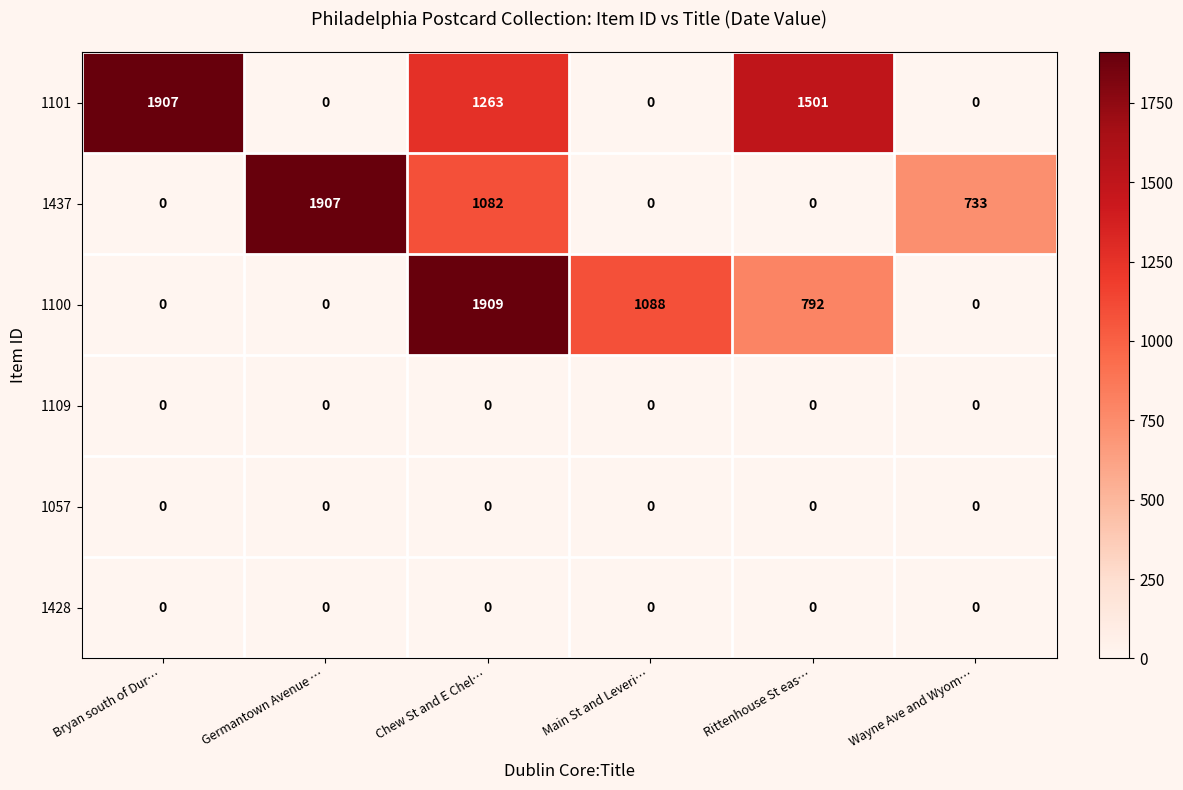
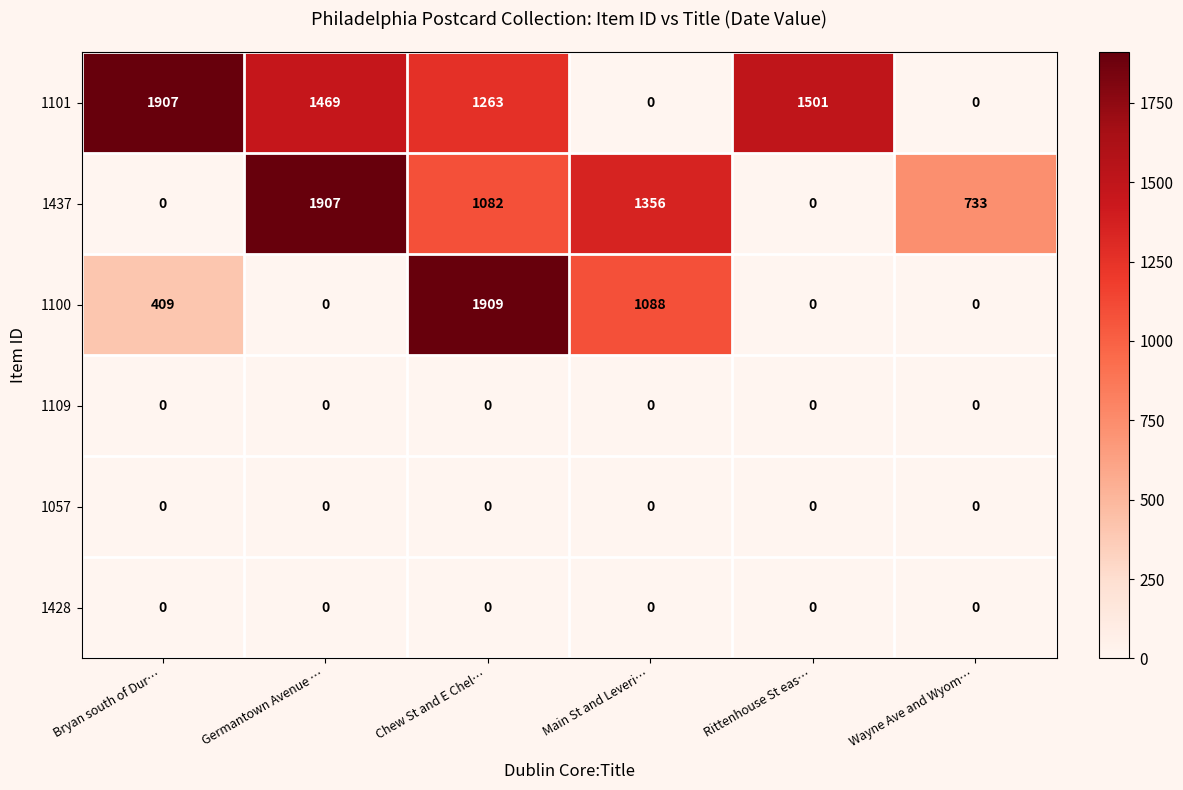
  {
    "1101": {
      "Bryan south of Dur…": 1907,
-     "Germantown Avenue …": 0,
+     "Germantown Avenue …": 1469,
      "Chew St and E Chel…": 1263,
      "Main St and Leveri…": 0,
      "Rittenhouse St eas…": 1501,
      "Wayne Ave and Wyom…": 0
    },
    "1437": {
      "Bryan south of Dur…": 0,
      "Germantown Avenue …": 1907,
      "Chew St and E Chel…": 1082,
-     "Main St and Leveri…": 0,
+     "Main St and Leveri…": 1356,
      "Rittenhouse St eas…": 0,
      "Wayne Ave and Wyom…": 733
    },
    "1100": {
-     "Bryan south of Dur…": 0,
+     "Bryan south of Dur…": 409,
      "Germantown Avenue …": 0,
      "Chew St and E Chel…": 1909,
      "Main St and Leveri…": 1088,
-     "Rittenhouse St eas…": 792,
+     "Rittenhouse St eas…": 0,
      "Wayne Ave and Wyom…": 0
    },
    "1109": {
      "Bryan south of Dur…": 0,
      "Germantown Avenue …": 0,
      "Chew St and E Chel…": 0,
      "Main St and Leveri…": 0,
      "Rittenhouse St eas…": 0,
      "Wayne Ave and Wyom…": 0
    },
    "1057": {
      "Bryan south of Dur…": 0,
      "Germantown Avenue …": 0,
      "Chew St and E Chel…": 0,
      "Main St and Leveri…": 0,
      "Rittenhouse St eas…": 0,
      "Wayne Ave and Wyom…": 0
    },
    "1428": {
      "Bryan south of Dur…": 0,
      "Germantown Avenue …": 0,
      "Chew St and E Chel…": 0,
      "Main St and Leveri…": 0,
      "Rittenhouse St eas…": 0,
      "Wayne Ave and Wyom…": 0
    }
  }
